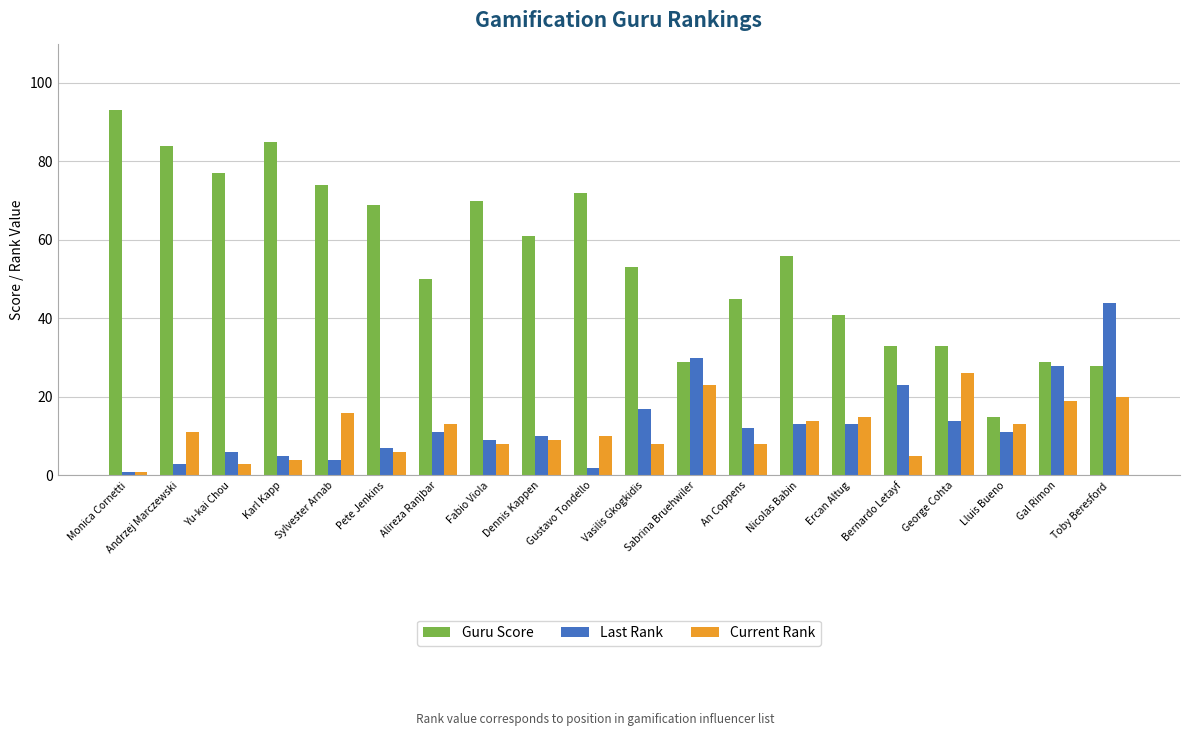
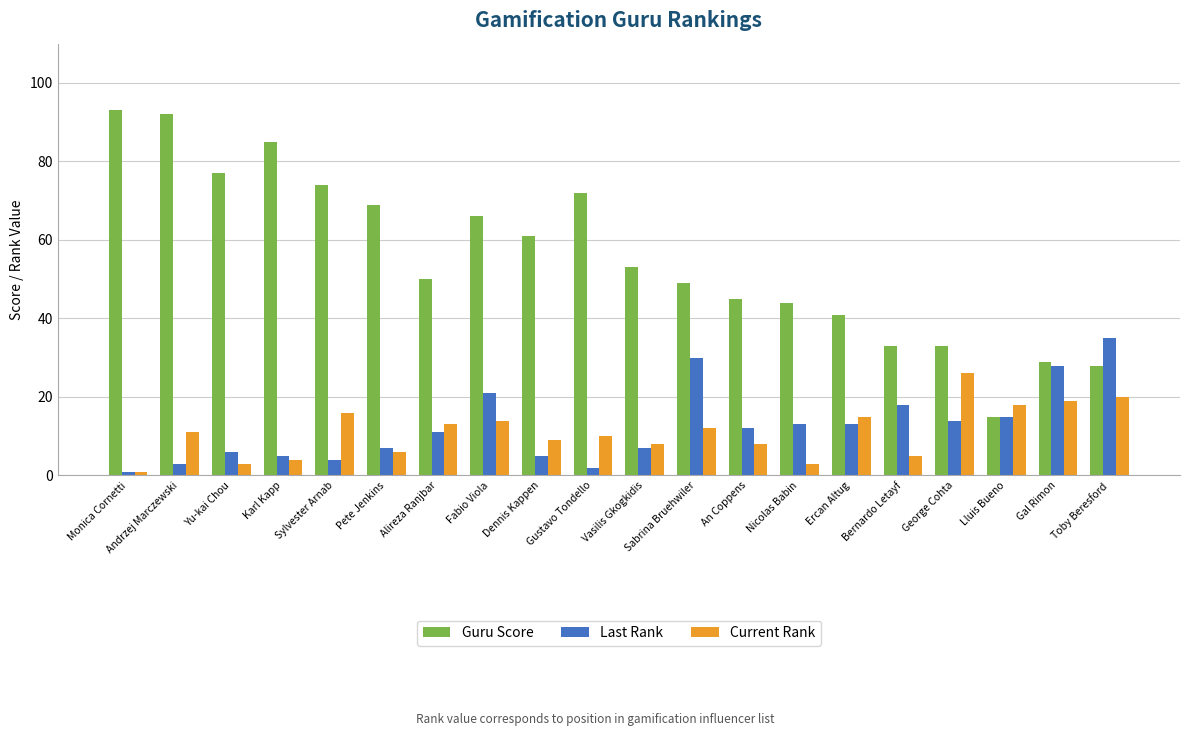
  {
    "Guru Score": {
      "Monica Cornetti": 93,
-     "Andrzej Marczewski": 84,
+     "Andrzej Marczewski": 92,
      "Yu-kai Chou": 77,
      "Karl Kapp": 85,
      "Sylvester Arnab": 74,
      "Pete Jenkins": 69,
      "Alireza Ranjbar": 50,
-     "Fabio Viola": 70,
+     "Fabio Viola": 66,
      "Dennis Kappen": 61,
      "Gustavo Tondello": 72,
      "Vasilis Gkogkidis": 53,
-     "Sabrina Bruehwiler": 29,
+     "Sabrina Bruehwiler": 49,
      "An Coppens": 45,
-     "Nicolas Babin": 56,
+     "Nicolas Babin": 44,
      "Ercan Altug": 41,
      "Bernardo Letayf": 33,
      "George Cohta": 33,
      "Lluis Bueno": 15,
      "Gal Rimon": 29,
      "Toby Beresford": 28
    },
    "Last Rank": {
      "Monica Cornetti": 1,
      "Andrzej Marczewski": 3,
      "Yu-kai Chou": 6,
      "Karl Kapp": 5,
      "Sylvester Arnab": 4,
      "Pete Jenkins": 7,
      "Alireza Ranjbar": 11,
-     "Fabio Viola": 9,
-     "Dennis Kappen": 10,
+     "Fabio Viola": 21,
+     "Dennis Kappen": 5,
      "Gustavo Tondello": 2,
-     "Vasilis Gkogkidis": 17,
+     "Vasilis Gkogkidis": 7,
      "Sabrina Bruehwiler": 30,
      "An Coppens": 12,
      "Nicolas Babin": 13,
      "Ercan Altug": 13,
-     "Bernardo Letayf": 23,
+     "Bernardo Letayf": 18,
      "George Cohta": 14,
-     "Lluis Bueno": 11,
+     "Lluis Bueno": 15,
      "Gal Rimon": 28,
-     "Toby Beresford": 44
+     "Toby Beresford": 35
    },
    "Current Rank": {
      "Monica Cornetti": 1,
      "Andrzej Marczewski": 11,
      "Yu-kai Chou": 3,
      "Karl Kapp": 4,
      "Sylvester Arnab": 16,
      "Pete Jenkins": 6,
      "Alireza Ranjbar": 13,
-     "Fabio Viola": 8,
+     "Fabio Viola": 14,
      "Dennis Kappen": 9,
      "Gustavo Tondello": 10,
      "Vasilis Gkogkidis": 8,
-     "Sabrina Bruehwiler": 23,
+     "Sabrina Bruehwiler": 12,
      "An Coppens": 8,
-     "Nicolas Babin": 14,
+     "Nicolas Babin": 3,
      "Ercan Altug": 15,
      "Bernardo Letayf": 5,
      "George Cohta": 26,
-     "Lluis Bueno": 13,
+     "Lluis Bueno": 18,
      "Gal Rimon": 19,
      "Toby Beresford": 20
    }
  }
